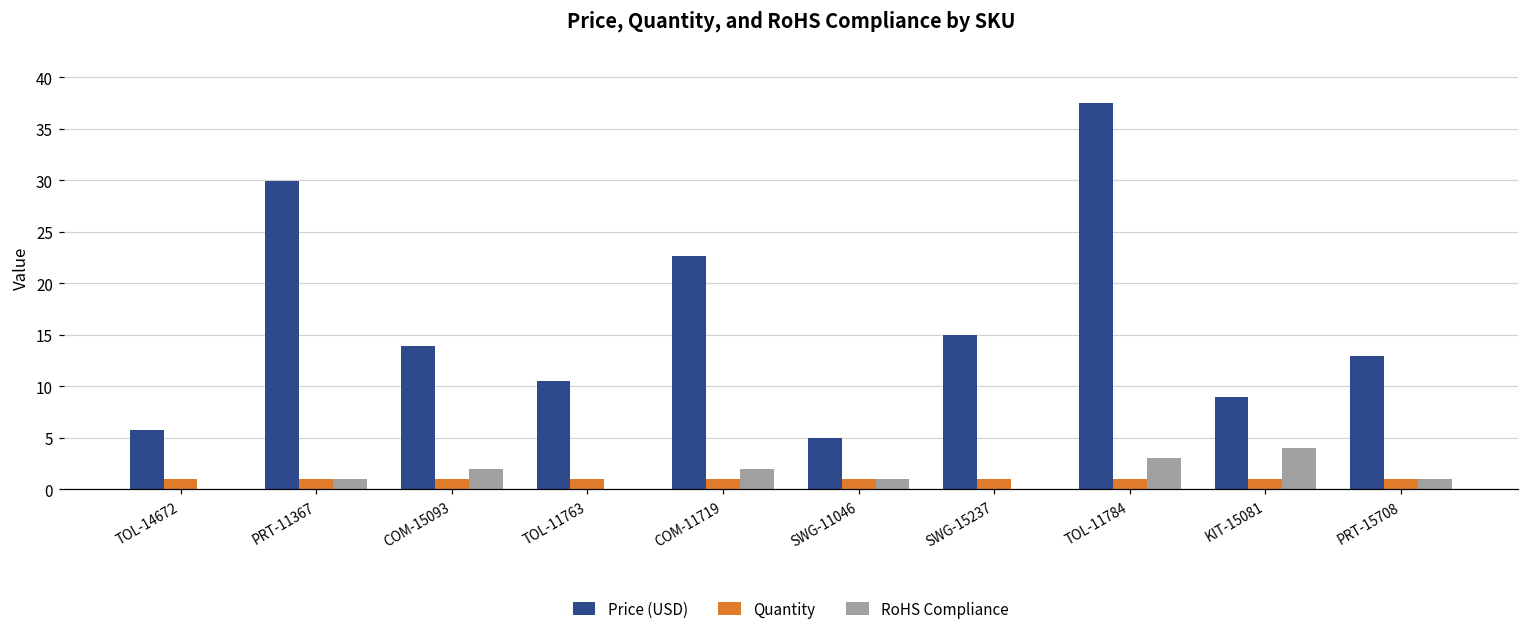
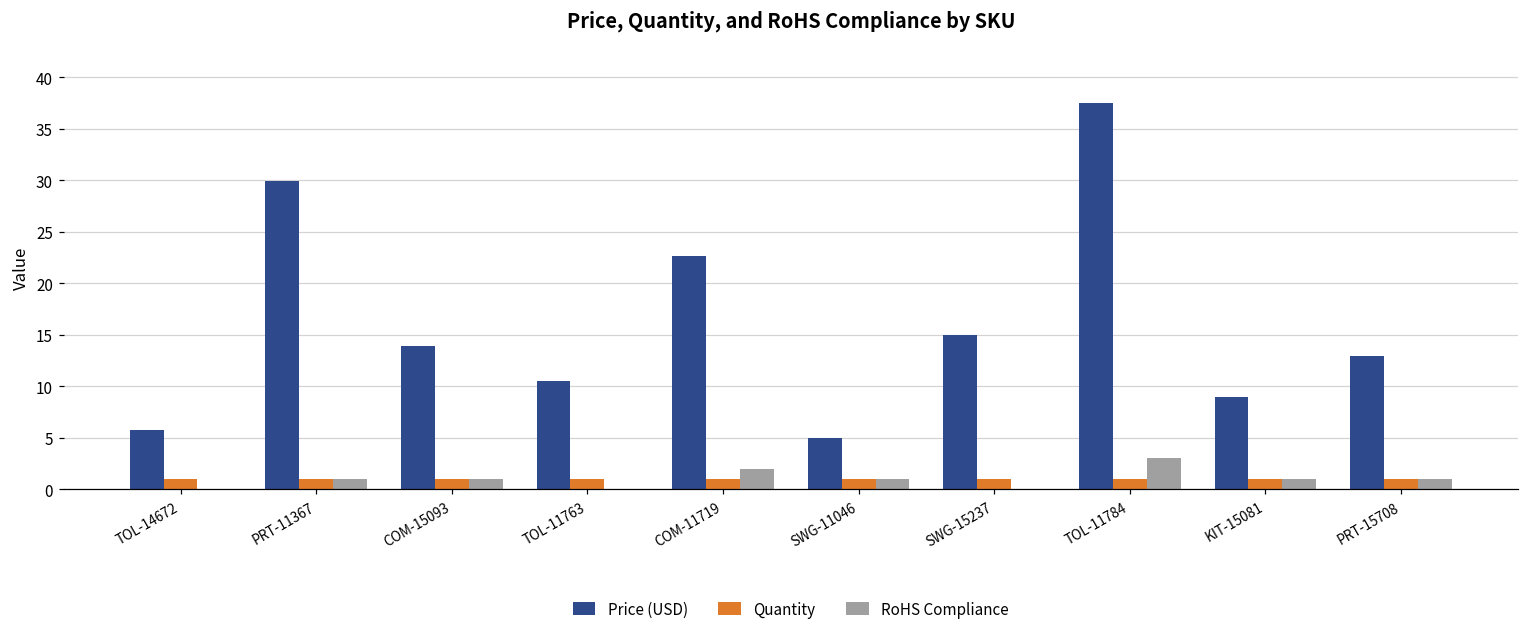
  {
    "Price (USD)": {
      "TOL-14672": 6,
      "PRT-11367": 30,
      "COM-15093": 14,
      "TOL-11763": 11,
      "COM-11719": 23,
      "SWG-11046": 5,
      "SWG-15237": 15,
      "TOL-11784": 38,
      "KIT-15081": 9,
      "PRT-15708": 13
    },
    "Quantity": {
      "TOL-14672": 1,
      "PRT-11367": 1,
      "COM-15093": 1,
      "TOL-11763": 1,
      "COM-11719": 1,
      "SWG-11046": 1,
      "SWG-15237": 1,
      "TOL-11784": 1,
      "KIT-15081": 1,
      "PRT-15708": 1
    },
    "RoHS Compliance": {
      "TOL-14672": 0,
      "PRT-11367": 1,
-     "COM-15093": 2,
+     "COM-15093": 1,
      "TOL-11763": 0,
      "COM-11719": 2,
      "SWG-11046": 1,
      "SWG-15237": 0,
      "TOL-11784": 3,
-     "KIT-15081": 4,
+     "KIT-15081": 1,
      "PRT-15708": 1
    }
  }
